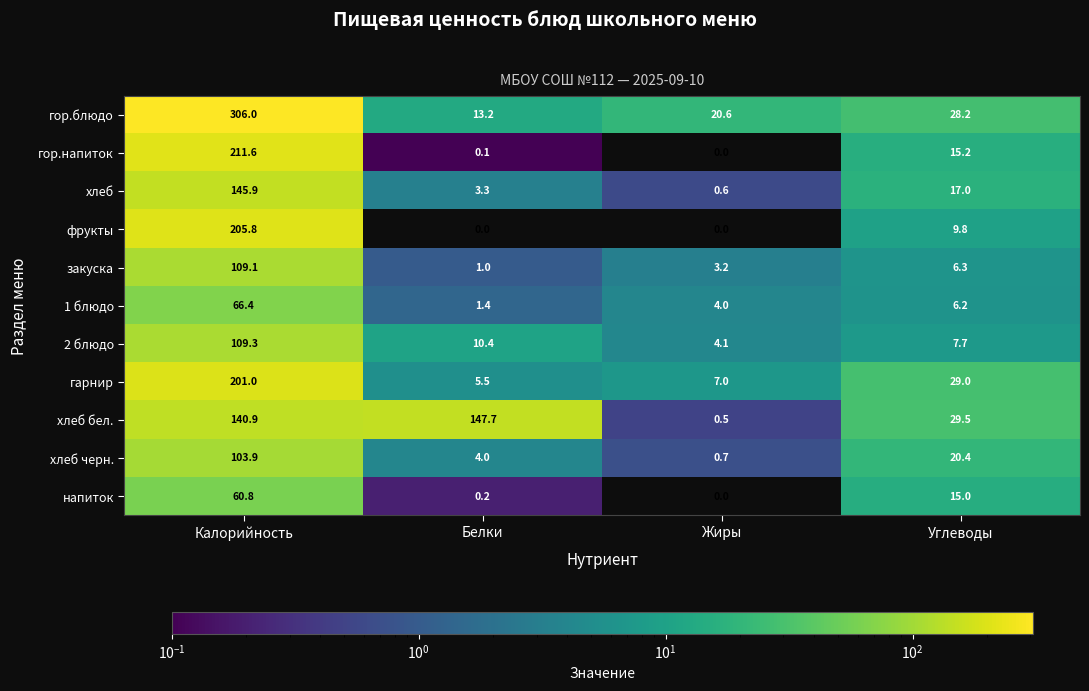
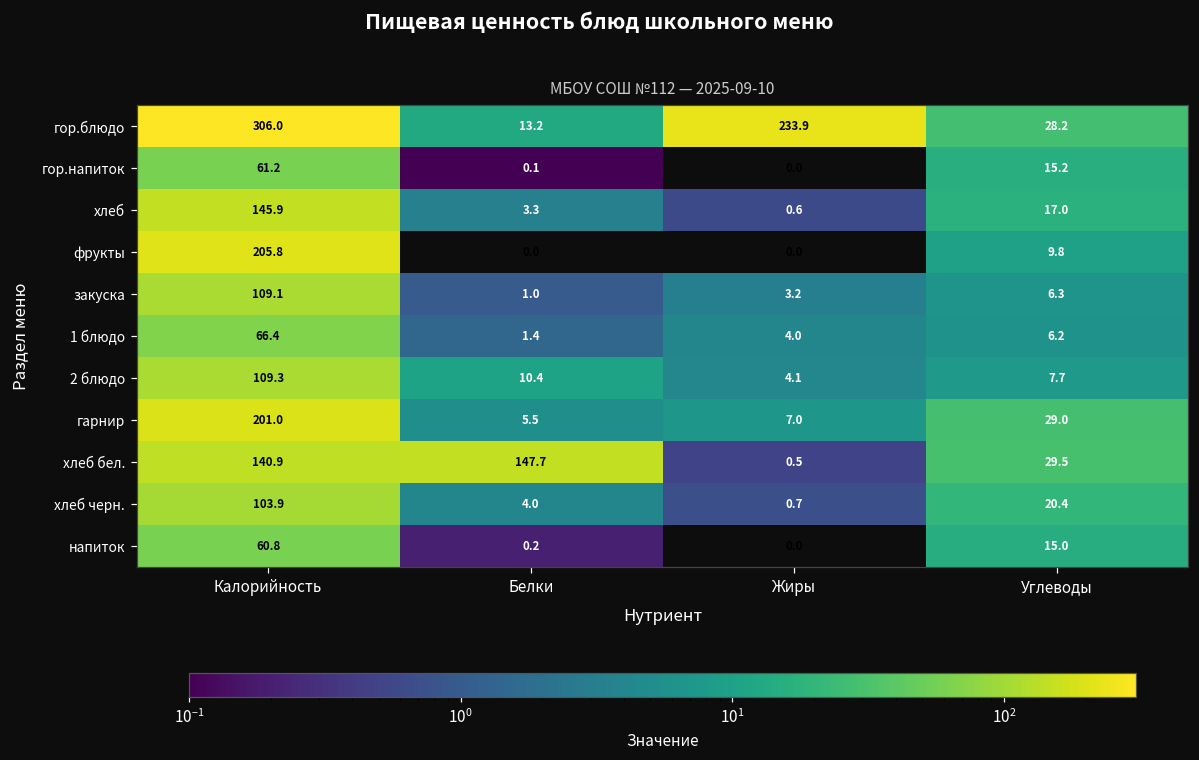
  {
    "гор.блюдо": {
      "Калорийность": 306.0,
      "Белки": 13.2,
-     "Жиры": 20.6,
+     "Жиры": 233.9,
      "Углеводы": 28.2
    },
    "гор.напиток": {
-     "Калорийность": 211.6,
+     "Калорийность": 61.2,
      "Белки": 0.1,
      "Углеводы": 15.2
    },
    "хлеб": {
      "Калорийность": 145.9,
      "Белки": 3.3,
      "Жиры": 0.6,
      "Углеводы": 17.0
    },
    "фрукты": {
      "Калорийность": 205.8,
      "Углеводы": 9.8
    },
    "закуска": {
      "Калорийность": 109.1,
      "Белки": 1.0,
      "Жиры": 3.2,
      "Углеводы": 6.3
    },
    "1 блюдо": {
      "Калорийность": 66.4,
      "Белки": 1.4,
      "Жиры": 4.0,
      "Углеводы": 6.2
    },
    "2 блюдо": {
      "Калорийность": 109.3,
      "Белки": 10.4,
      "Жиры": 4.1,
      "Углеводы": 7.7
    },
    "гарнир": {
      "Калорийность": 201.0,
      "Белки": 5.5,
      "Жиры": 7.0,
      "Углеводы": 29.0
    },
    "хлеб бел.": {
      "Калорийность": 140.9,
      "Белки": 147.7,
      "Жиры": 0.5,
      "Углеводы": 29.5
    },
    "хлеб черн.": {
      "Калорийность": 103.9,
      "Белки": 4.0,
      "Жиры": 0.7,
      "Углеводы": 20.4
    },
    "напиток": {
      "Калорийность": 60.8,
      "Белки": 0.2,
      "Углеводы": 15.0
    }
  }
